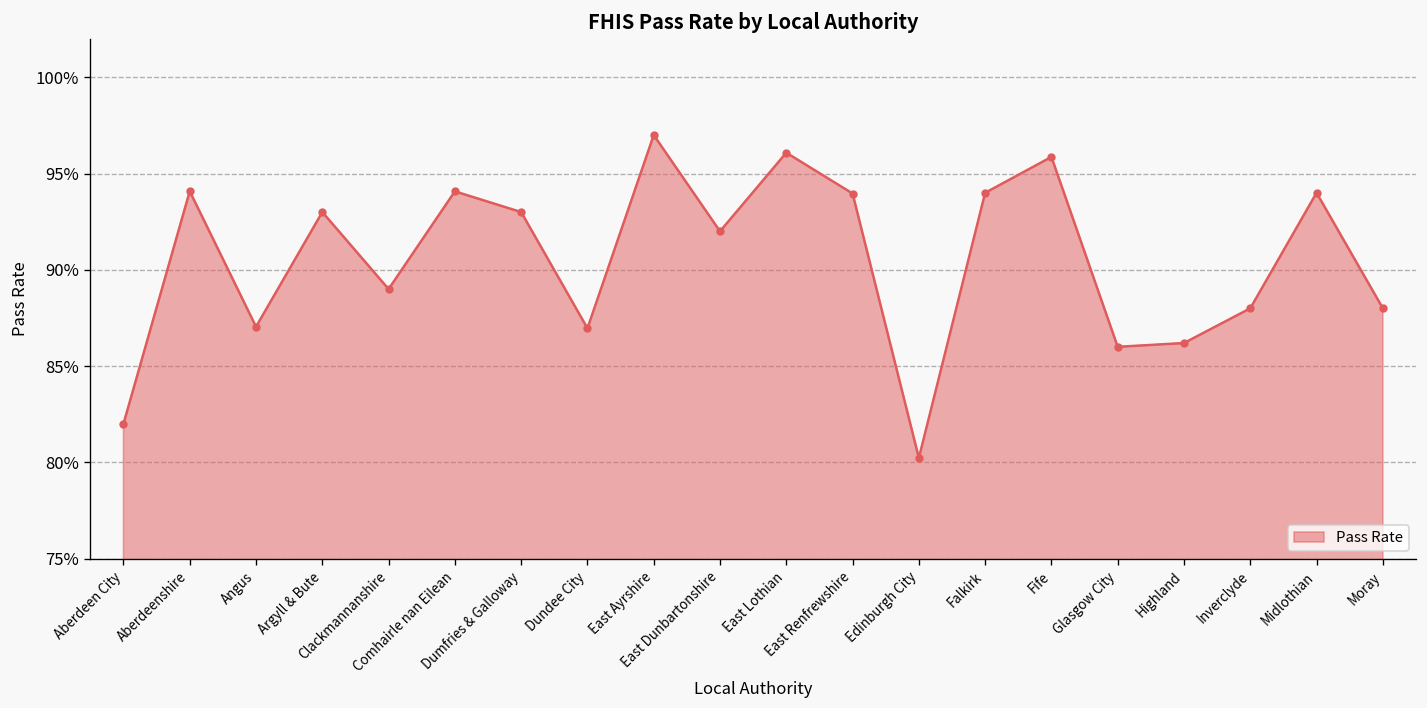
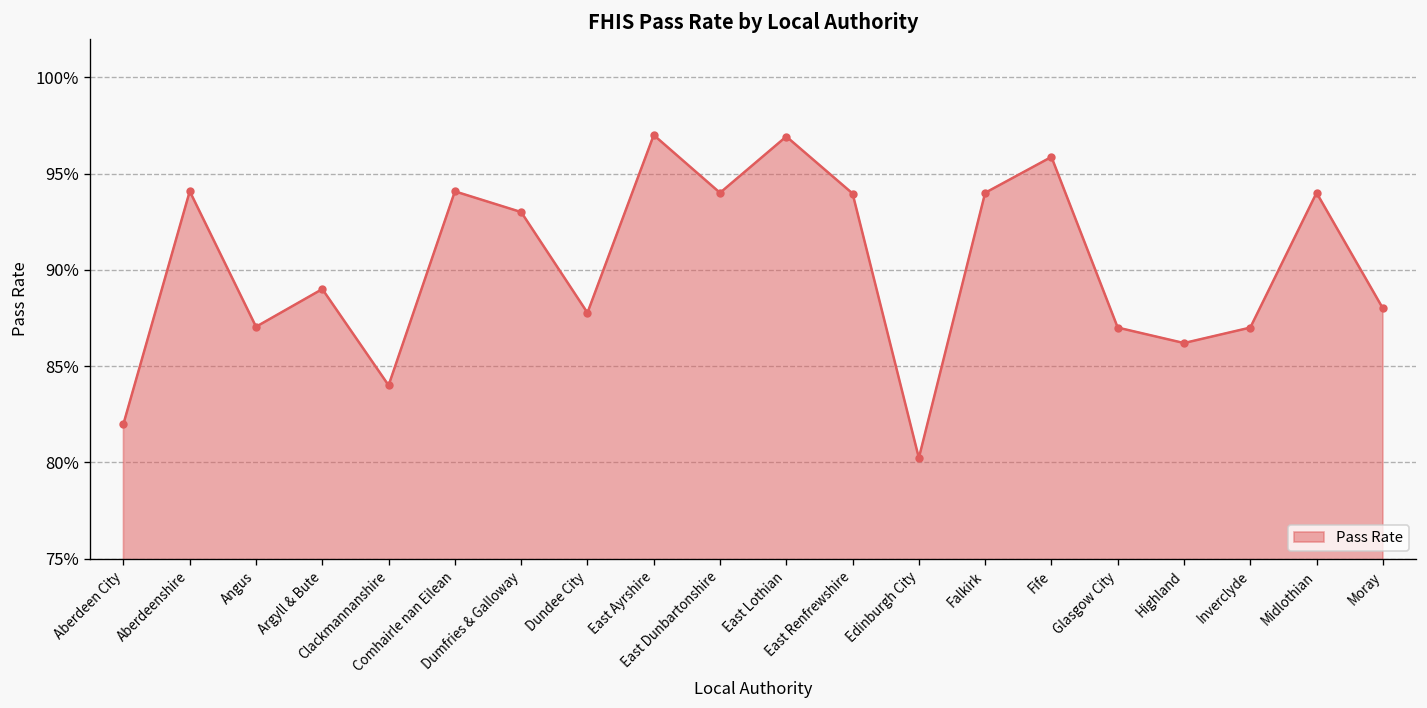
  {
    "Aberdeen City": "82.0%",
    "Aberdeenshire": "94.1%",
    "Angus": "87.0%",
-   "Argyll & Bute": "93.0%",
-   "Clackmannanshire": "89.0%",
+   "Argyll & Bute": "89.0%",
+   "Clackmannanshire": "84.0%",
    "Comhairle nan Eilean": "94.1%",
    "Dumfries & Galloway": "93.0%",
-   "Dundee City": "87.0%",
+   "Dundee City": "87.8%",
    "East Ayrshire": "97.0%",
-   "East Dunbartonshire": "92.0%",
-   "East Lothian": "96.1%",
+   "East Dunbartonshire": "94.0%",
+   "East Lothian": "96.9%",
    "East Renfrewshire": "94.0%",
    "Edinburgh City": "80.2%",
    "Falkirk": "94.0%",
    "Fife": "95.9%",
-   "Glasgow City": "86.0%",
+   "Glasgow City": "87.0%",
    "Highland": "86.2%",
-   "Inverclyde": "88.0%",
+   "Inverclyde": "87.0%",
    "Midlothian": "94.0%",
    "Moray": "88.0%"
  }
